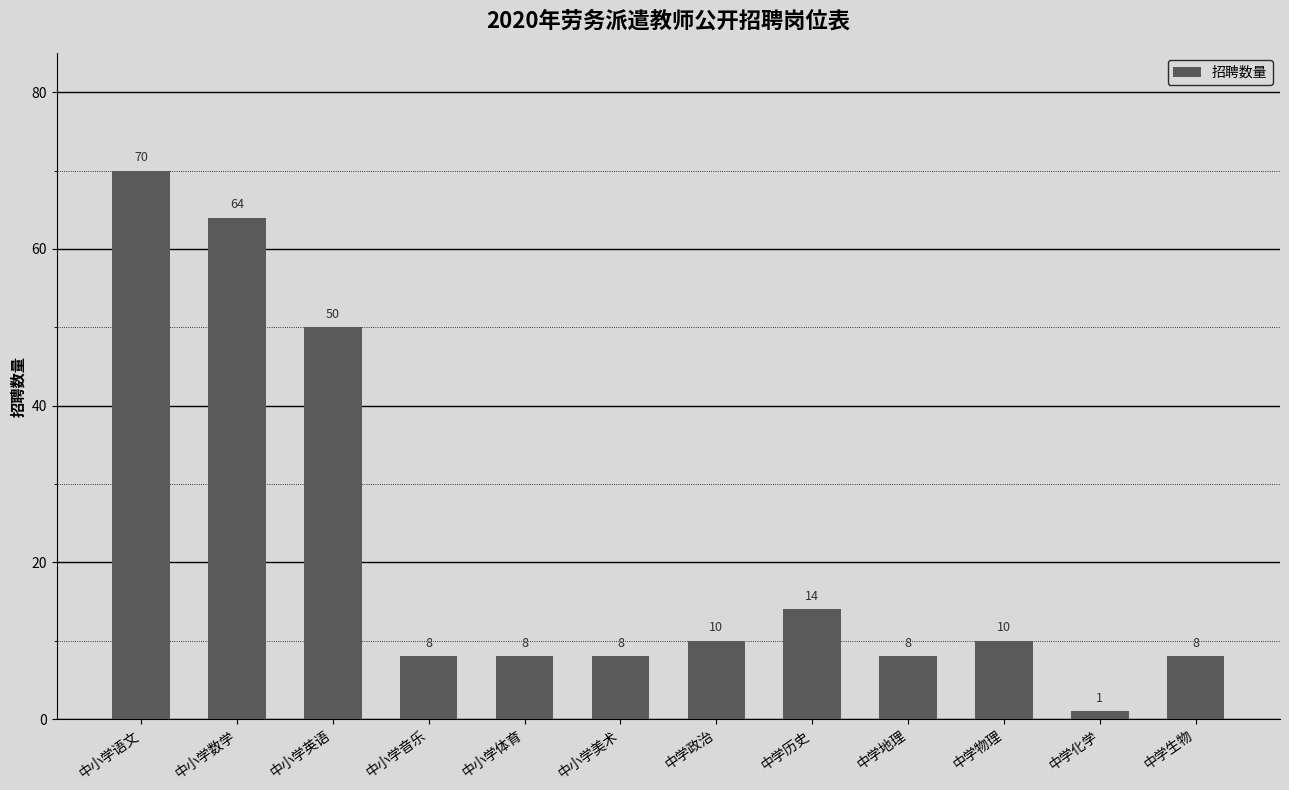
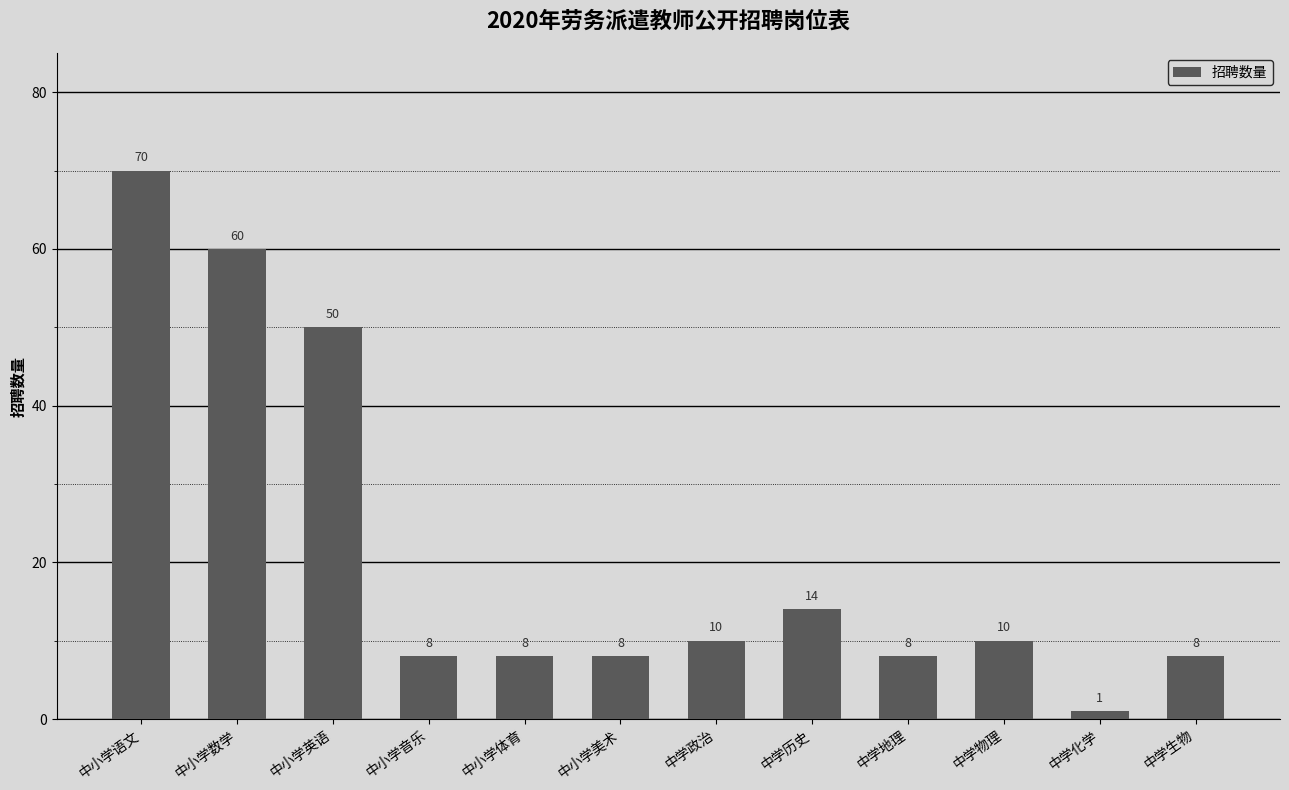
  {
    "中小学语文": 70,
-   "中小学数学": 64,
+   "中小学数学": 60,
    "中小学英语": 50,
    "中小学音乐": 8,
    "中小学体育": 8,
    "中小学美术": 8,
    "中学政治": 10,
    "中学历史": 14,
    "中学地理": 8,
    "中学物理": 10,
    "中学化学": 1,
    "中学生物": 8
  }
